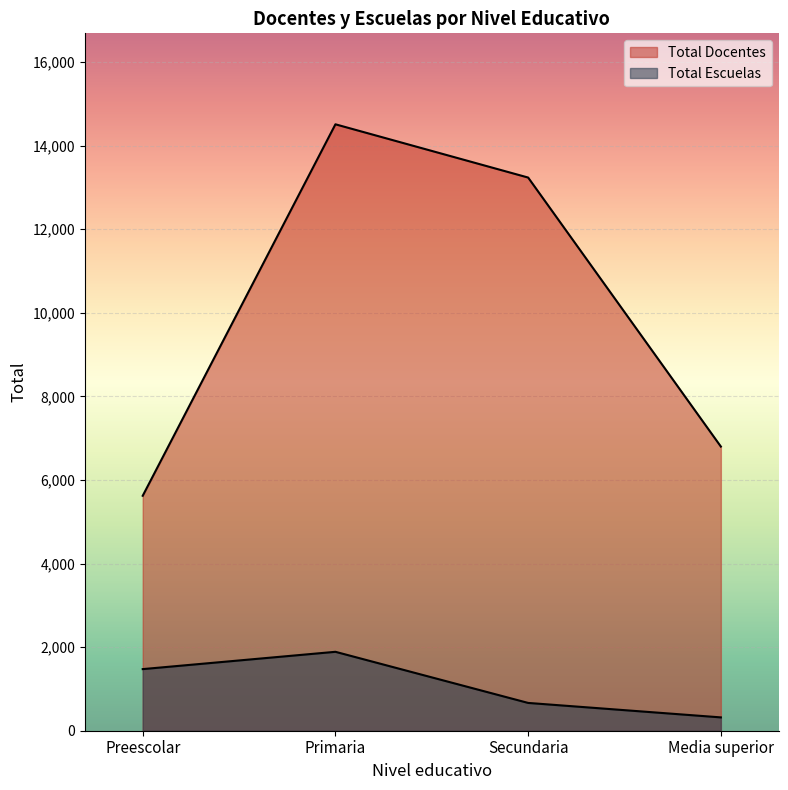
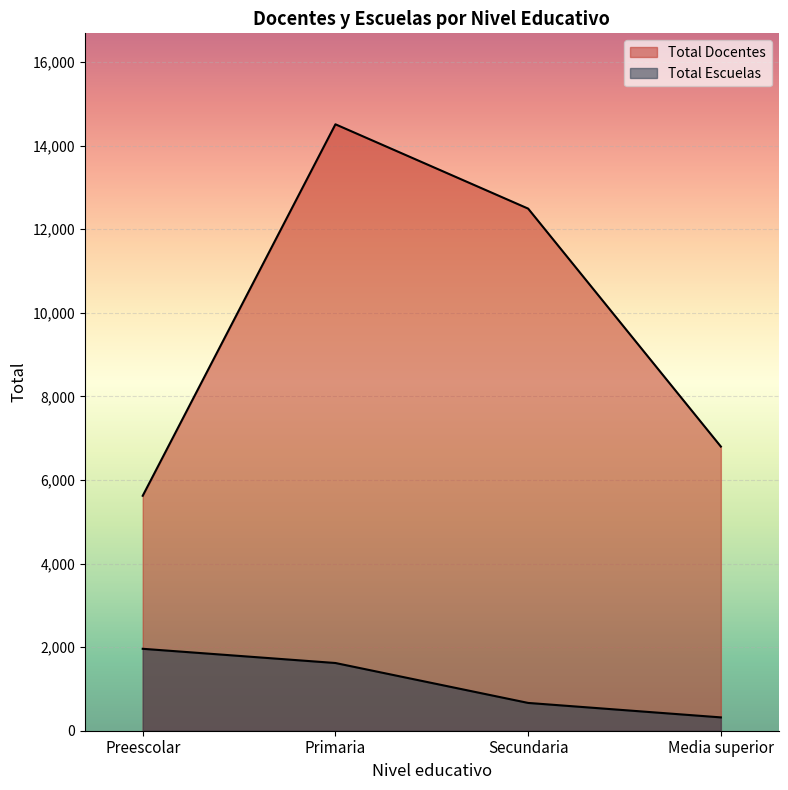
  {
    "Total Docentes": {
      "Preescolar": "5,600",
      "Primaria": "14,500",
-     "Secundaria": "13,200",
+     "Secundaria": "12,500",
      "Media superior": "6,800"
    },
    "Total Escuelas": {
-     "Preescolar": "1,500",
-     "Primaria": "1,900",
+     "Preescolar": "2,000",
+     "Primaria": "1,600",
      "Secundaria": "700",
      "Media superior": "300"
    }
  }
